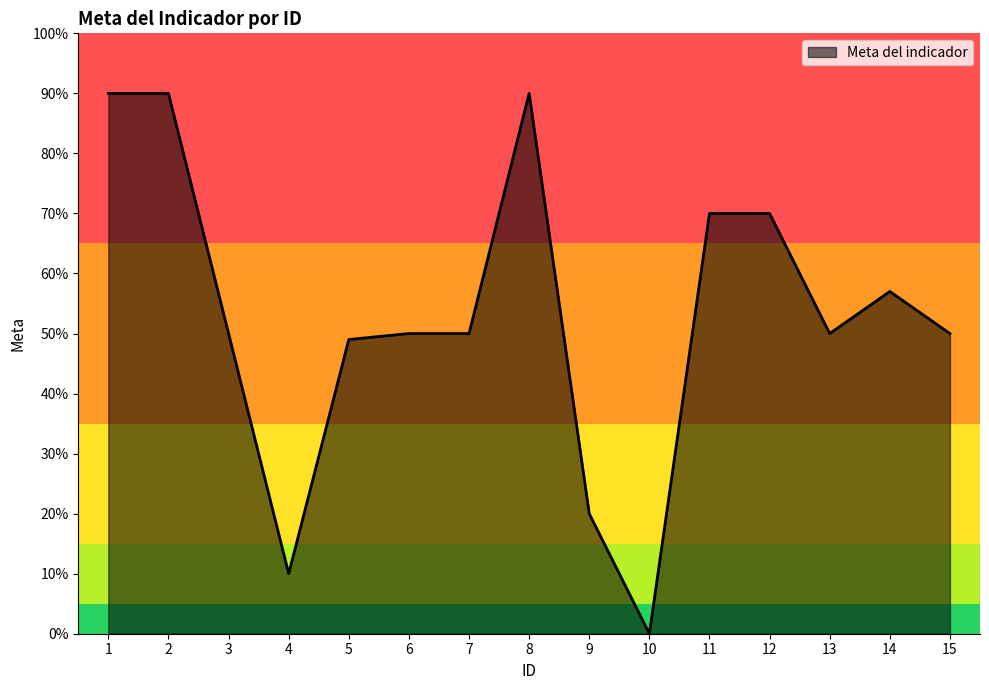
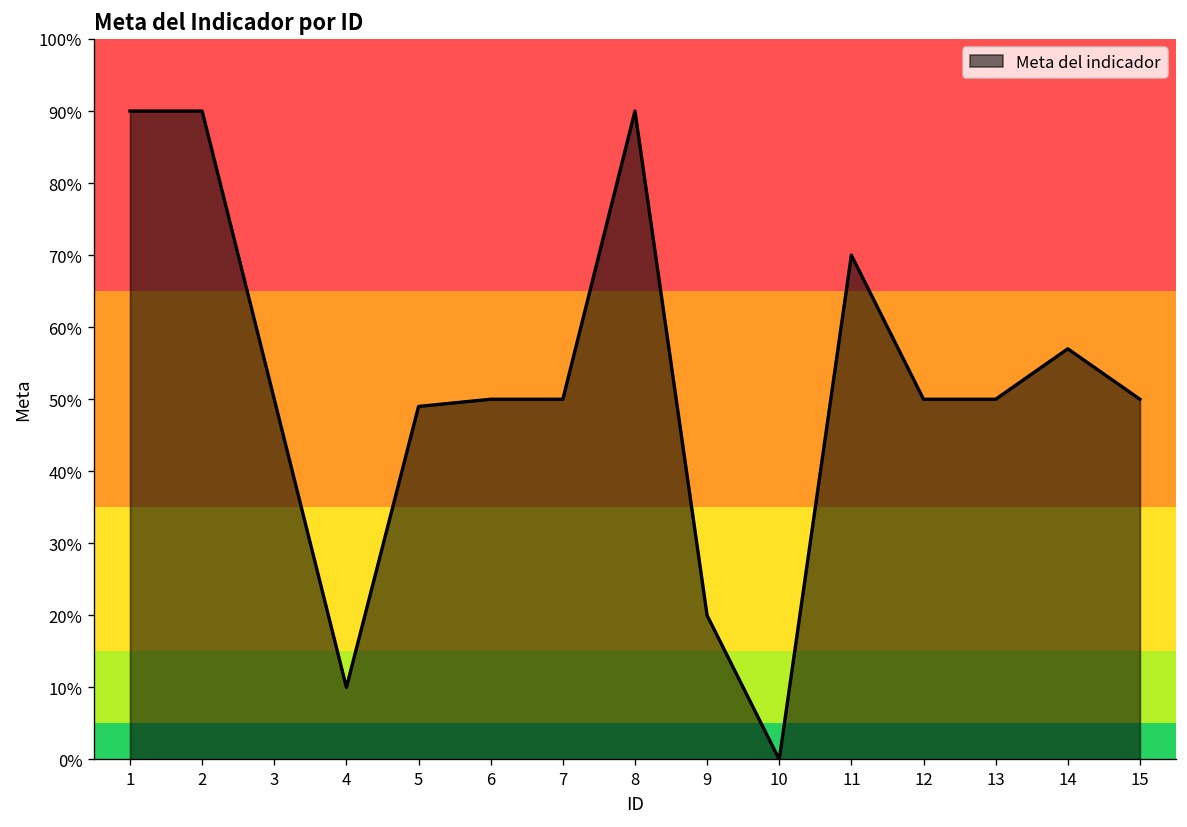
  {
    "1": "90%",
    "2": "90%",
    "3": "50%",
    "4": "10%",
    "5": "49%",
    "6": "50%",
    "7": "50%",
    "8": "90%",
    "9": "20%",
    "10": "0%",
    "11": "70%",
-   "12": "70%",
+   "12": "50%",
    "13": "50%",
    "14": "57%",
    "15": "50%"
  }
